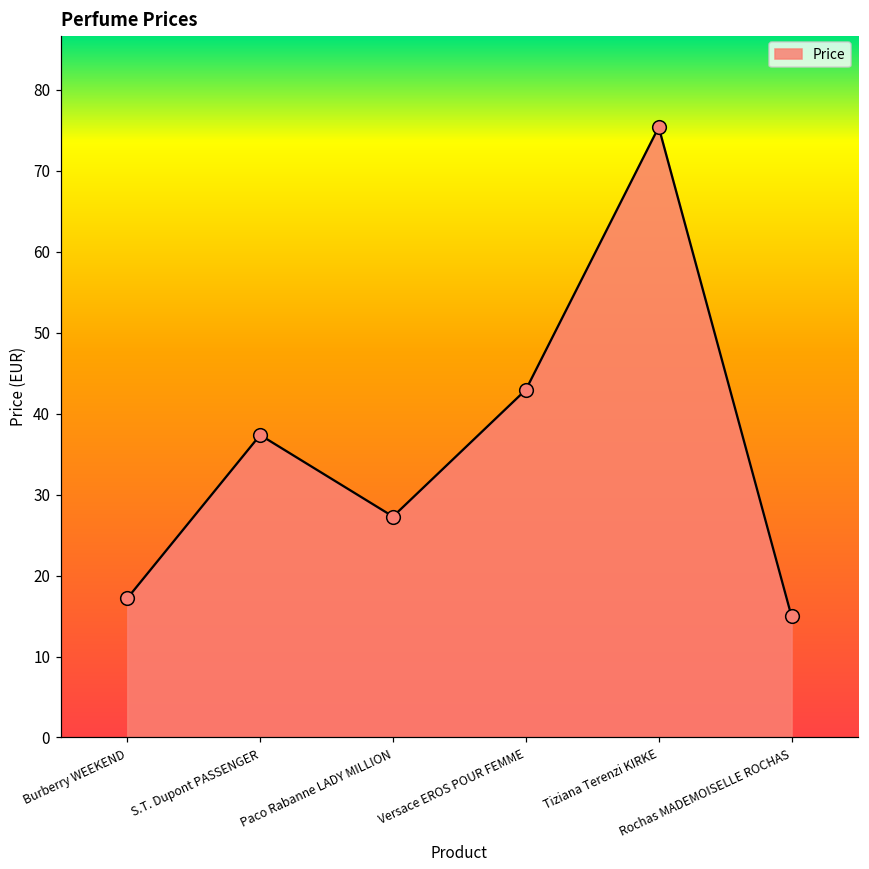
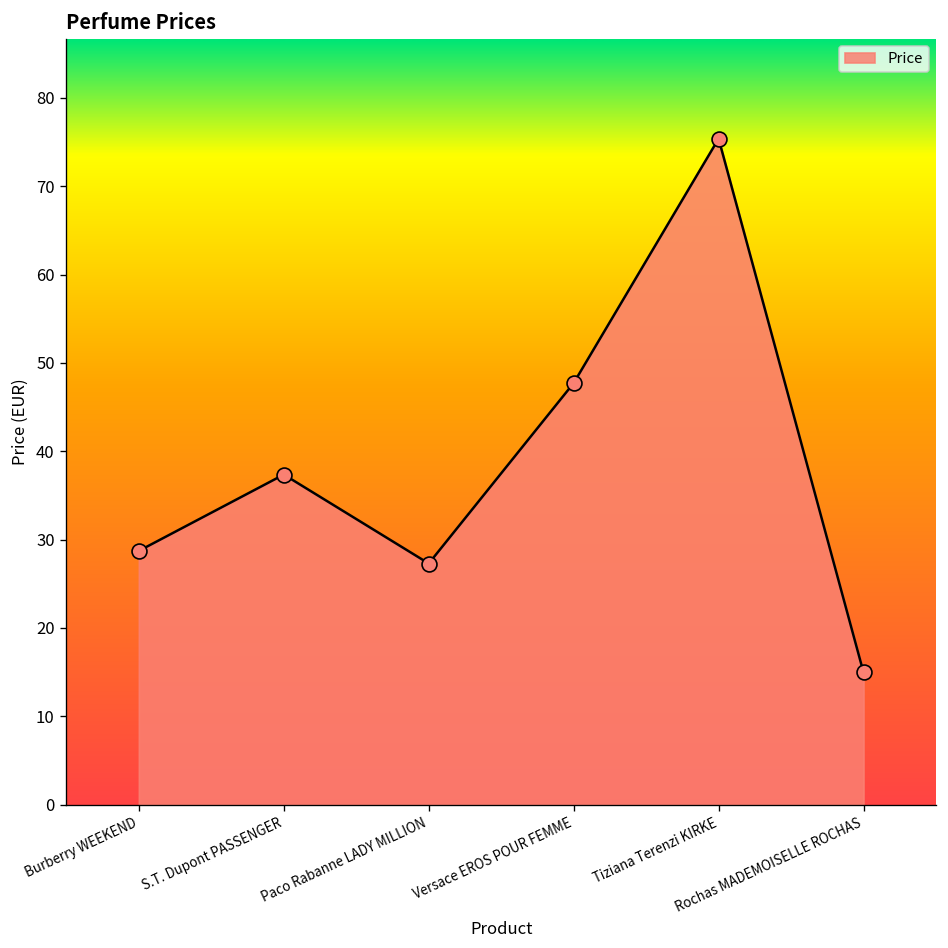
  {
-   "Burberry WEEKEND": 17,
+   "Burberry WEEKEND": 29,
    "S.T. Dupont PASSENGER": 37,
    "Paco Rabanne LADY MILLION": 27,
-   "Versace EROS POUR FEMME": 43,
+   "Versace EROS POUR FEMME": 48,
    "Tiziana Terenzi KIRKE": 75,
    "Rochas MADEMOISELLE ROCHAS": 15
  }
